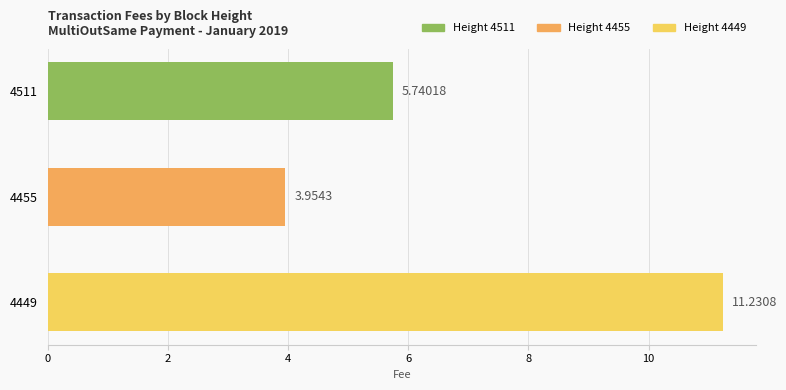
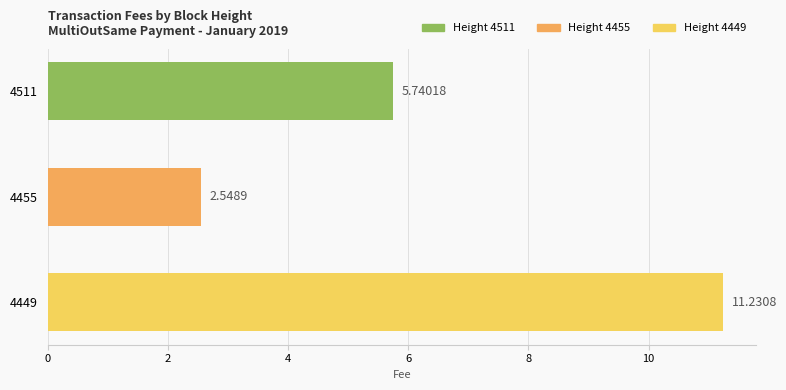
  {
    "4511": 5.74018,
-   "4455": 3.9543,
+   "4455": 2.5489,
    "4449": 11.2308
  }
